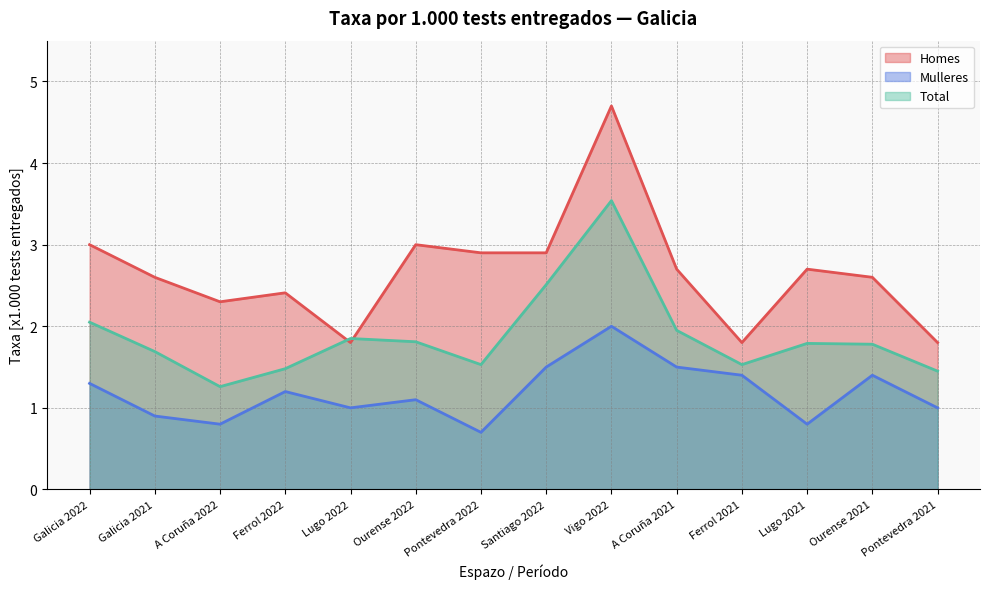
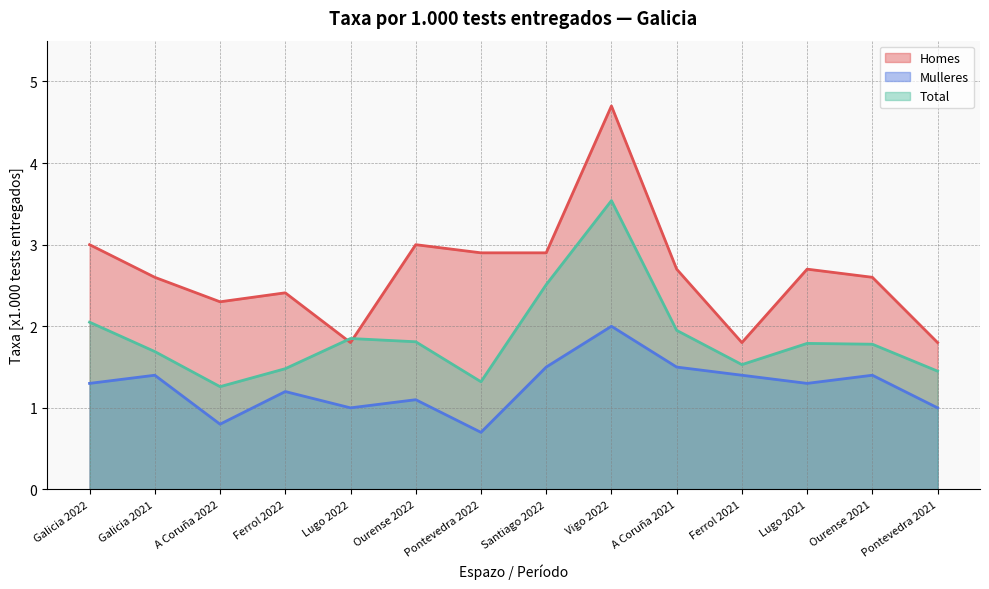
  {
    "Homes": {
      "Galicia 2022": 3.0,
      "Galicia 2021": 2.6,
      "A Coruña 2022": 2.3,
      "Ferrol 2022": 2.4,
      "Lugo 2022": 1.8,
      "Ourense 2022": 3.0,
      "Pontevedra 2022": 2.9,
      "Santiago 2022": 2.9,
      "Vigo 2022": 4.7,
      "A Coruña 2021": 2.7,
      "Ferrol 2021": 1.8,
      "Lugo 2021": 2.7,
      "Ourense 2021": 2.6,
      "Pontevedra 2021": 1.8
    },
    "Mulleres": {
      "Galicia 2022": 1.3,
-     "Galicia 2021": 0.9,
+     "Galicia 2021": 1.4,
      "A Coruña 2022": 0.8,
      "Ferrol 2022": 1.2,
      "Lugo 2022": 1.0,
      "Ourense 2022": 1.1,
      "Pontevedra 2022": 0.7,
      "Santiago 2022": 1.5,
      "Vigo 2022": 2.0,
      "A Coruña 2021": 1.5,
      "Ferrol 2021": 1.4,
-     "Lugo 2021": 0.8,
+     "Lugo 2021": 1.3,
      "Ourense 2021": 1.4,
      "Pontevedra 2021": 1.0
    },
    "Total": {
      "Galicia 2022": 2.1,
      "Galicia 2021": 1.7,
      "A Coruña 2022": 1.3,
      "Ferrol 2022": 1.5,
      "Lugo 2022": 1.9,
      "Ourense 2022": 1.8,
-     "Pontevedra 2022": 1.5,
+     "Pontevedra 2022": 1.3,
      "Santiago 2022": 2.5,
      "Vigo 2022": 3.5,
      "A Coruña 2021": 2.0,
      "Ferrol 2021": 1.5,
      "Lugo 2021": 1.8,
      "Ourense 2021": 1.8,
      "Pontevedra 2021": 1.5
    }
  }
